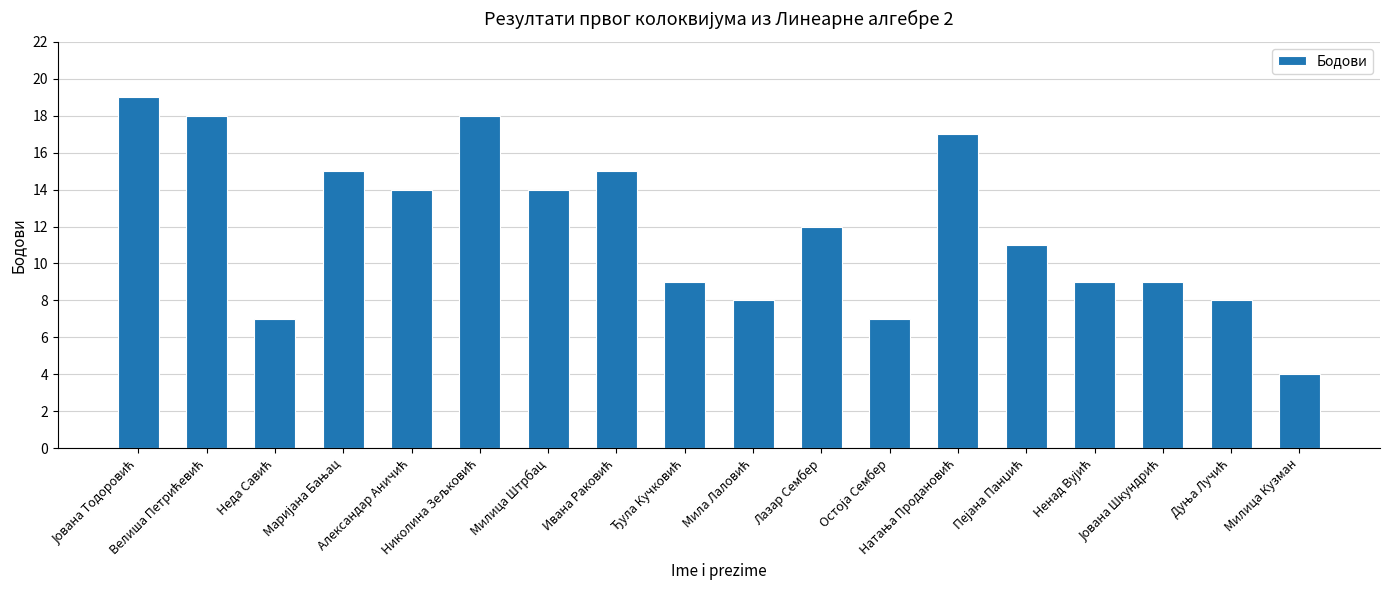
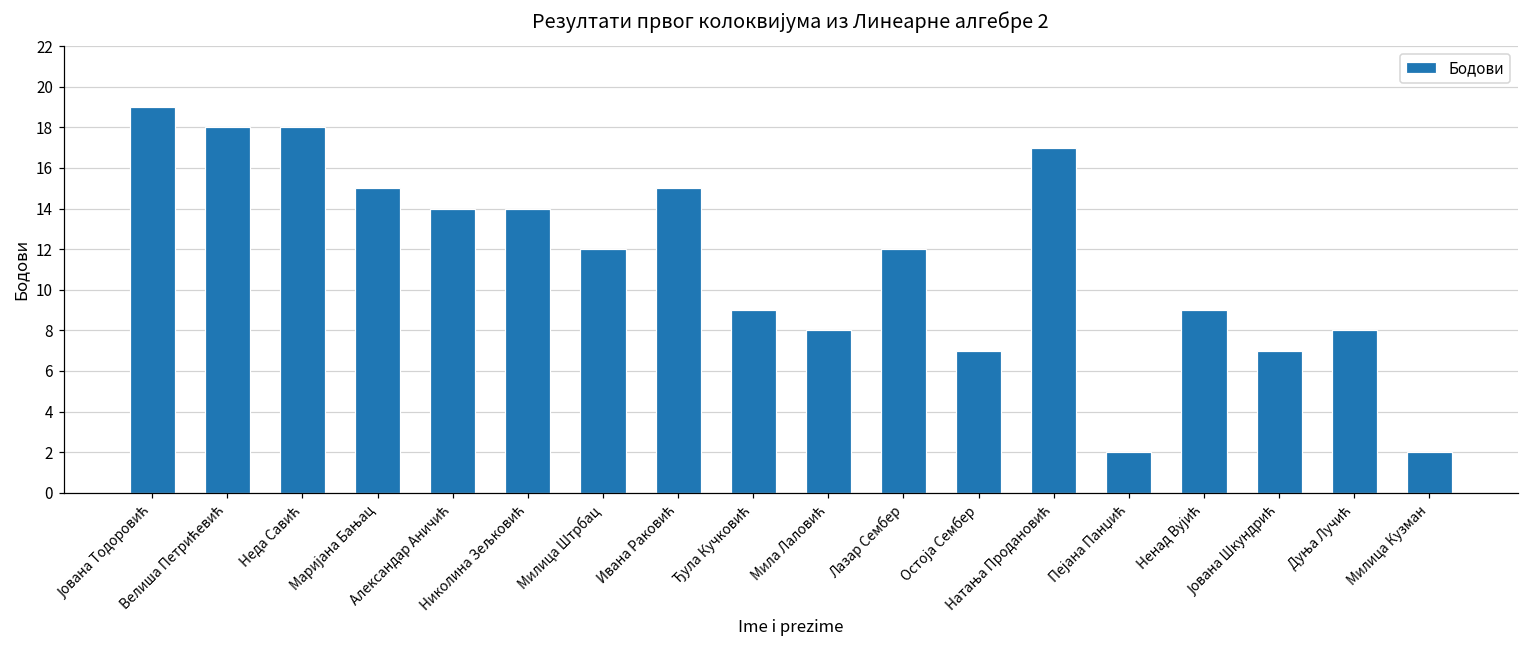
  {
    "Јована Тодоровић": 19,
    "Велиша Петрићевић": 18,
-   "Неда Савић": 7,
+   "Неда Савић": 18,
    "Маријана Бањац": 15,
    "Александар Аничић": 14,
-   "Николина Зељковић": 18,
-   "Милица Штрбац": 14,
+   "Николина Зељковић": 14,
+   "Милица Штрбац": 12,
    "Ивана Раковић": 15,
    "Ђула Кучковић": 9,
    "Мила Лаловић": 8,
    "Лазар Сембер": 12,
    "Остоја Сембер": 7,
    "Натања Продановић": 17,
-   "Пејана Панџић": 11,
+   "Пејана Панџић": 2,
    "Ненад Вујић": 9,
-   "Јована Шкундрић": 9,
+   "Јована Шкундрић": 7,
    "Дуња Лучић": 8,
-   "Милица Кузман": 4
+   "Милица Кузман": 2
  }
